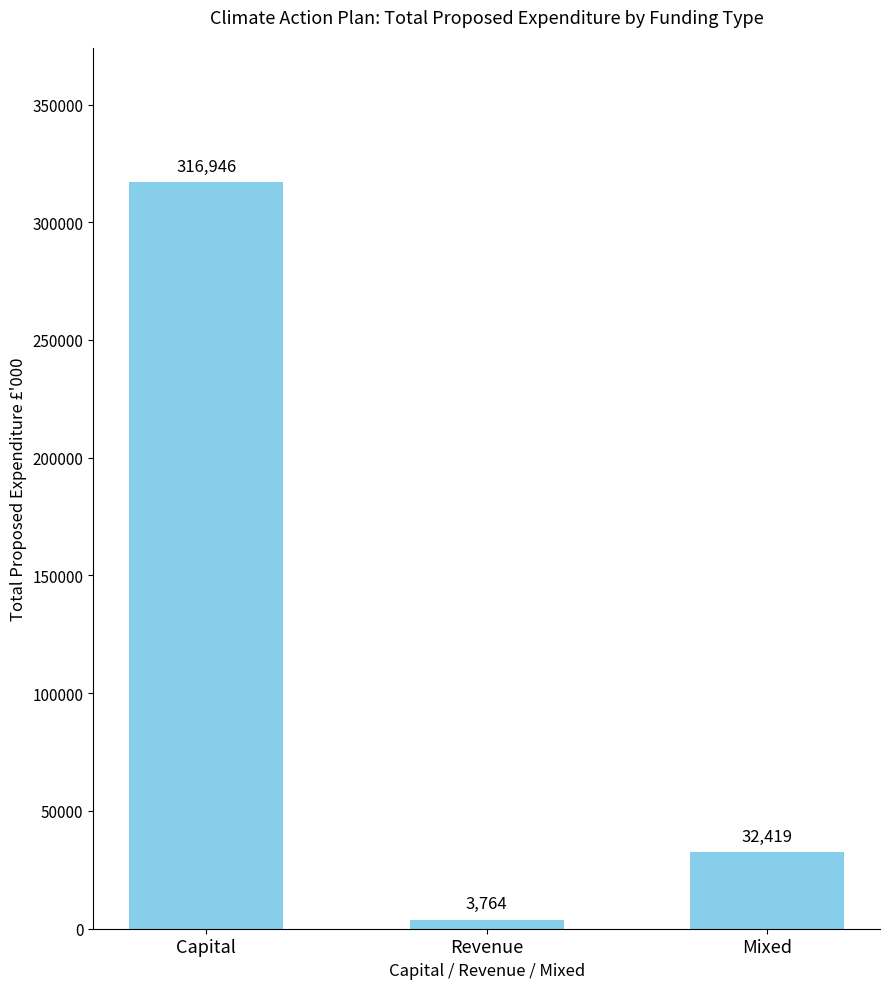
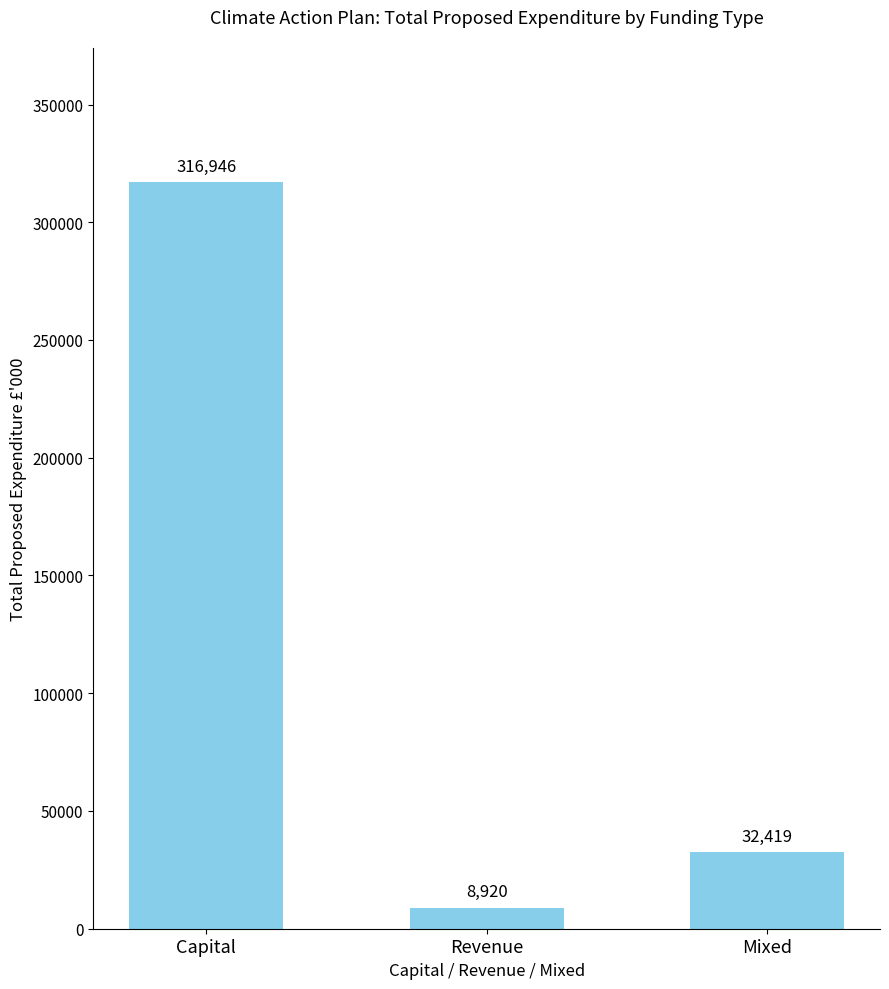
  {
    "Capital": "316,946",
-   "Revenue": "3,764",
+   "Revenue": "8,920",
    "Mixed": "32,419"
  }
